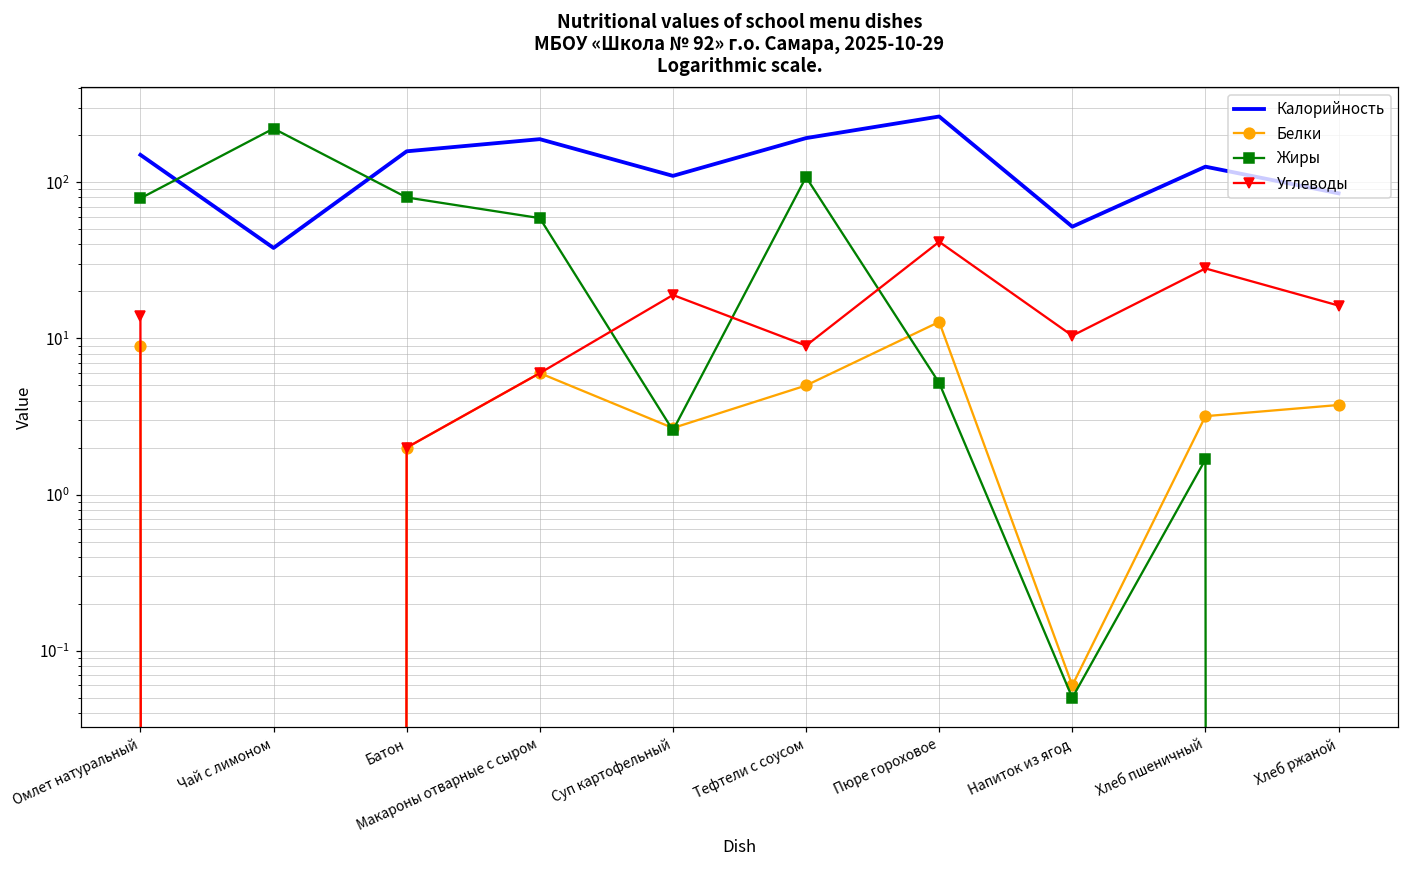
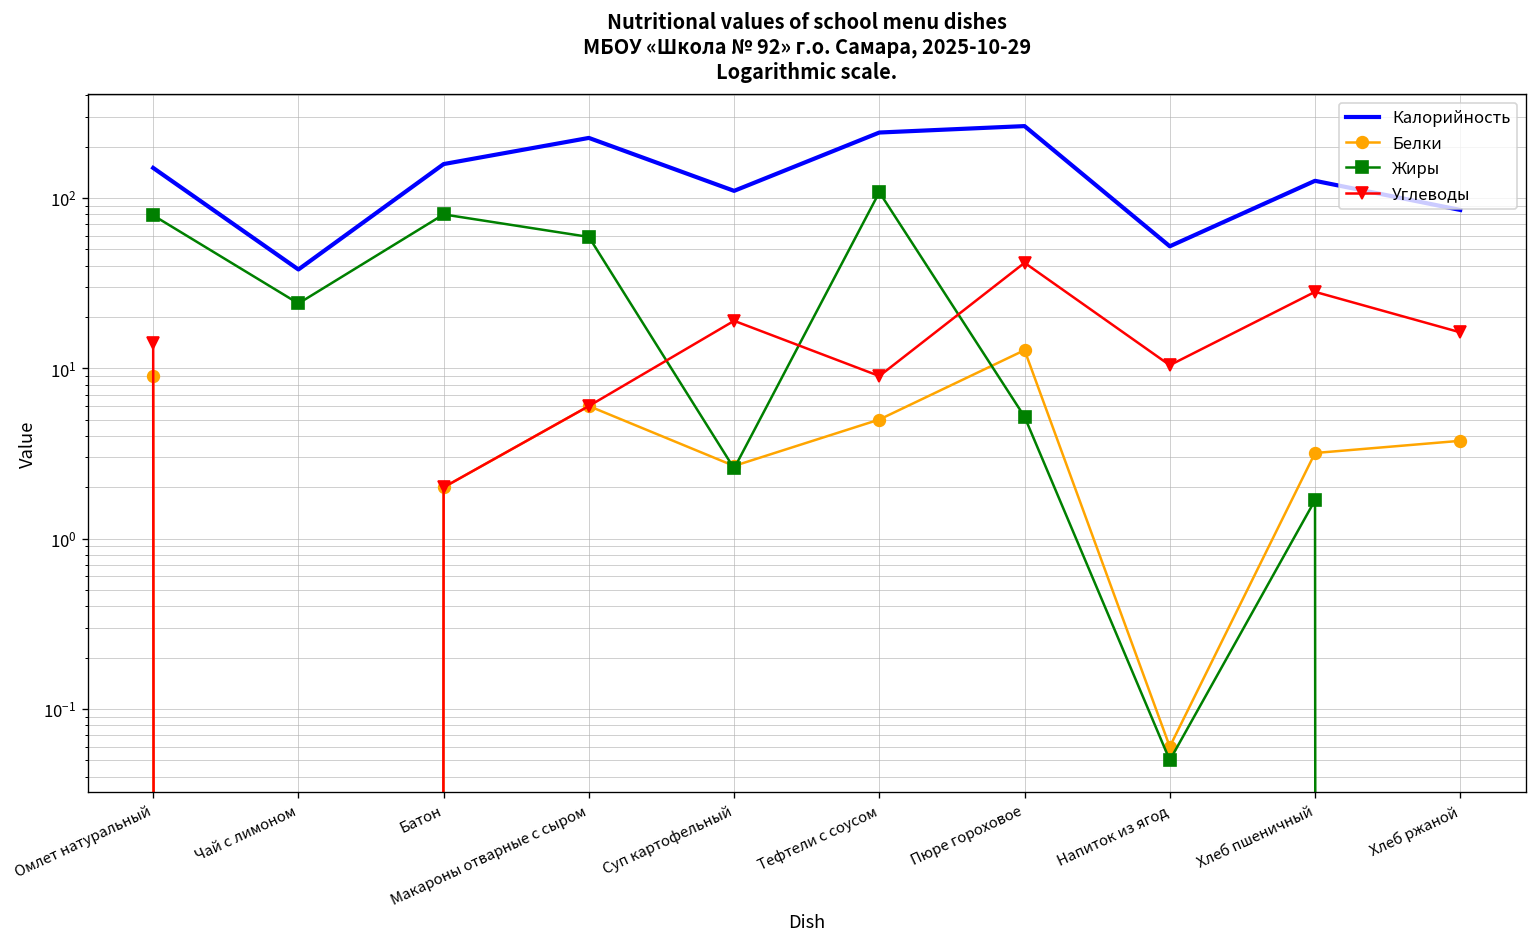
  {
    "Калорийность": {
      "Омлет натуральный": 150,
      "Чай с лимоном": 38,
      "Батон": 160,
-     "Макароны отварные с сыром": 190,
+     "Макароны отварные с сыром": 230,
      "Суп картофельный": 110,
-     "Тефтели с соусом": 190,
+     "Тефтели с соусом": 240,
      "Пюре гороховое": 260,
      "Напиток из ягод": 52,
      "Хлеб пшеничный": 130,
      "Хлеб ржаной": 90
    },
    "Белки": {
      "Омлет натуральный": 9,
      "Тефтели с соусом": 5,
      "Пюре гороховое": 13,
      "Напиток из ягод": 0.060,
      "Хлеб пшеничный": 3.2,
      "Хлеб ржаной": 3.8
    },
    "Жиры": {
      "Омлет натуральный": 80,
-     "Чай с лимоном": 220,
+     "Чай с лимоном": 24,
      "Батон": 80,
      "Макароны отварные с сыром": 59,
      "Тефтели с соусом": 110,
      "Пюре гороховое": 5,
      "Напиток из ягод": 0.050,
      "Хлеб пшеничный": 1.7
    },
    "Углеводы": {
      "Омлет натуральный": 14,
      "Суп картофельный": 19,
      "Тефтели с соусом": 9,
      "Пюре гороховое": 42,
      "Напиток из ягод": 10,
      "Хлеб пшеничный": 28,
      "Хлеб ржаной": 16
    }
  }
